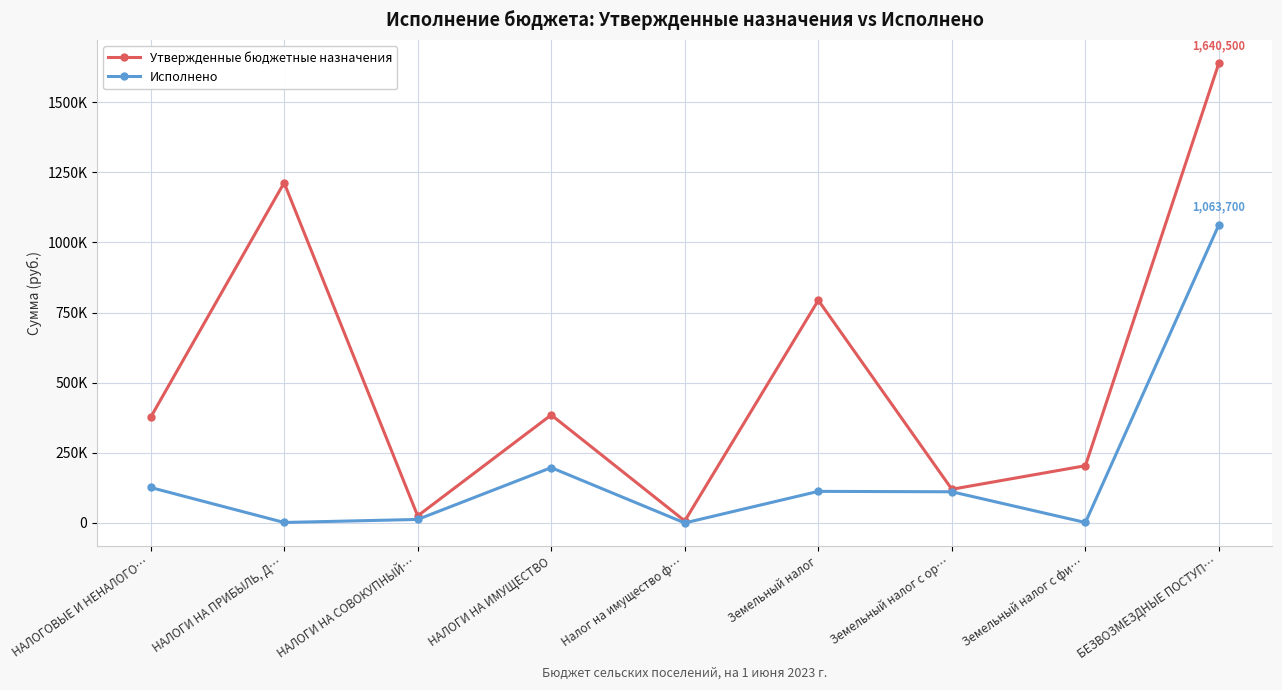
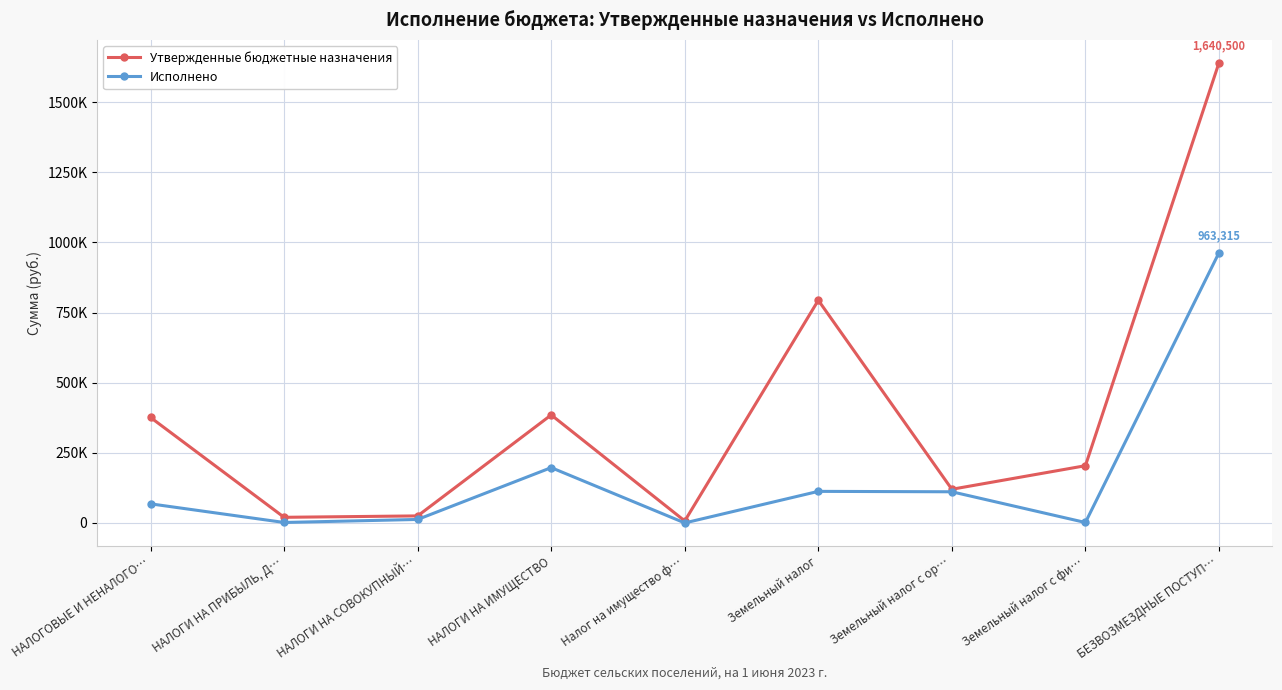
  {
    "Утвержденные бюджетные назначения": {
      "НАЛОГОВЫЕ И НЕНАЛОГО…": "380000",
-     "НАЛОГИ НА ПРИБЫЛЬ, Д…": "1210000",
+     "НАЛОГИ НА ПРИБЫЛЬ, Д…": "20000",
      "НАЛОГИ НА СОВОКУПНЫЙ…": "30000",
      "НАЛОГИ НА ИМУЩЕСТВО": "390000",
      "Земельный налог": "790000",
      "Земельный налог с фи…": "200000"
    },
    "Исполнено": {
-     "НАЛОГОВЫЕ И НЕНАЛОГО…": "130000",
-     "БЕЗВОЗМЕЗДНЫЕ ПОСТУП…": "1,063,700"
+     "НАЛОГОВЫЕ И НЕНАЛОГО…": "70000",
+     "БЕЗВОЗМЕЗДНЫЕ ПОСТУП…": "963,315"
    }
  }
